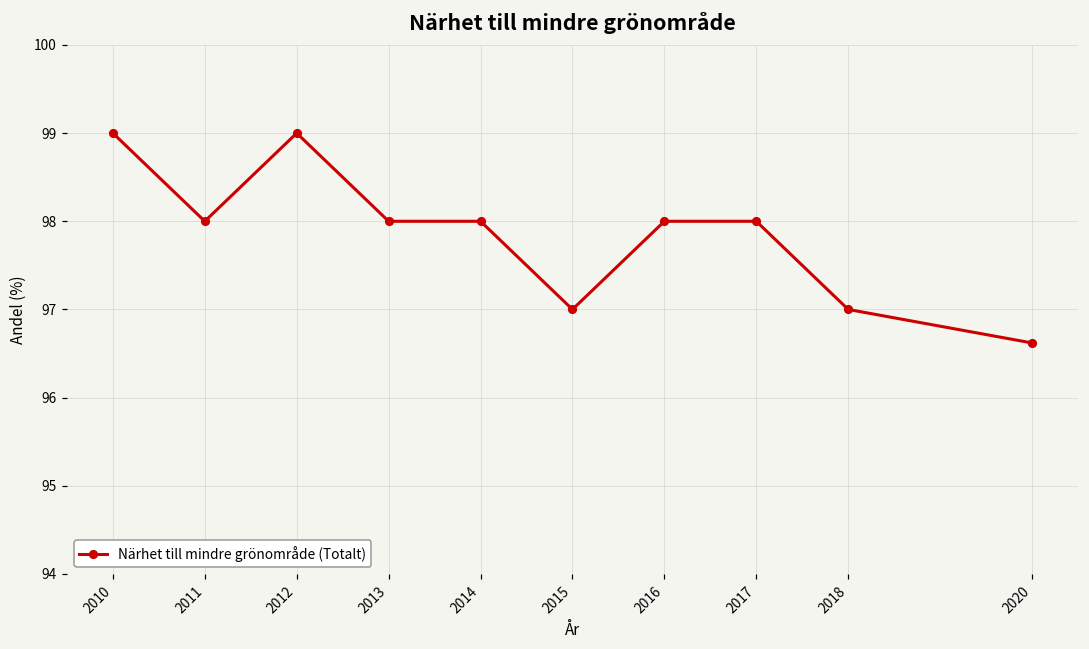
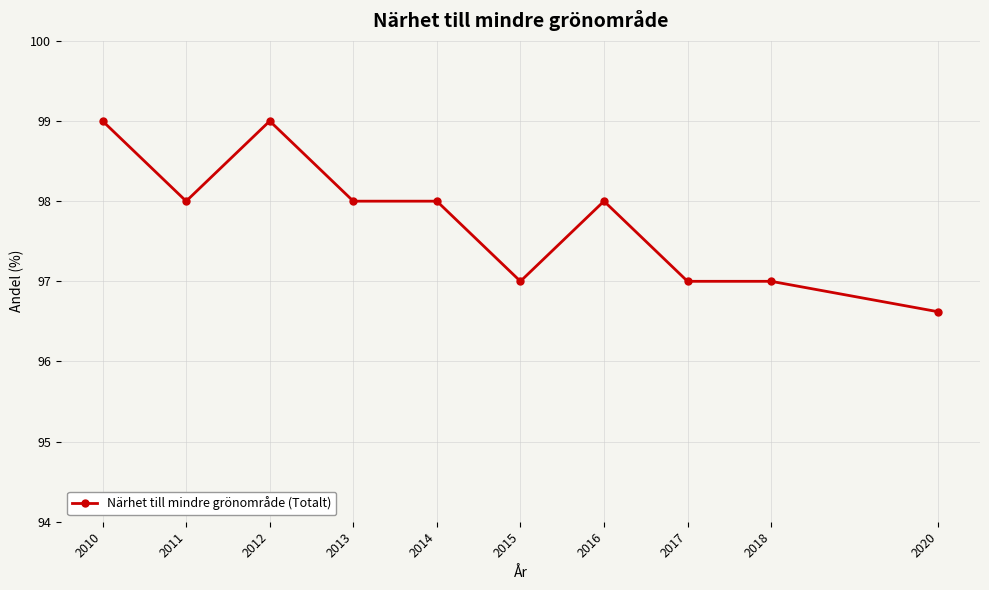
  {
    "2010": 99,
    "2011": 98,
    "2012": 99,
    "2013": 98,
    "2014": 98,
    "2015": 97,
    "2016": 98,
-   "2017": 98,
+   "2017": 97,
    "2018": 97,
    "2020": 96.6
  }
